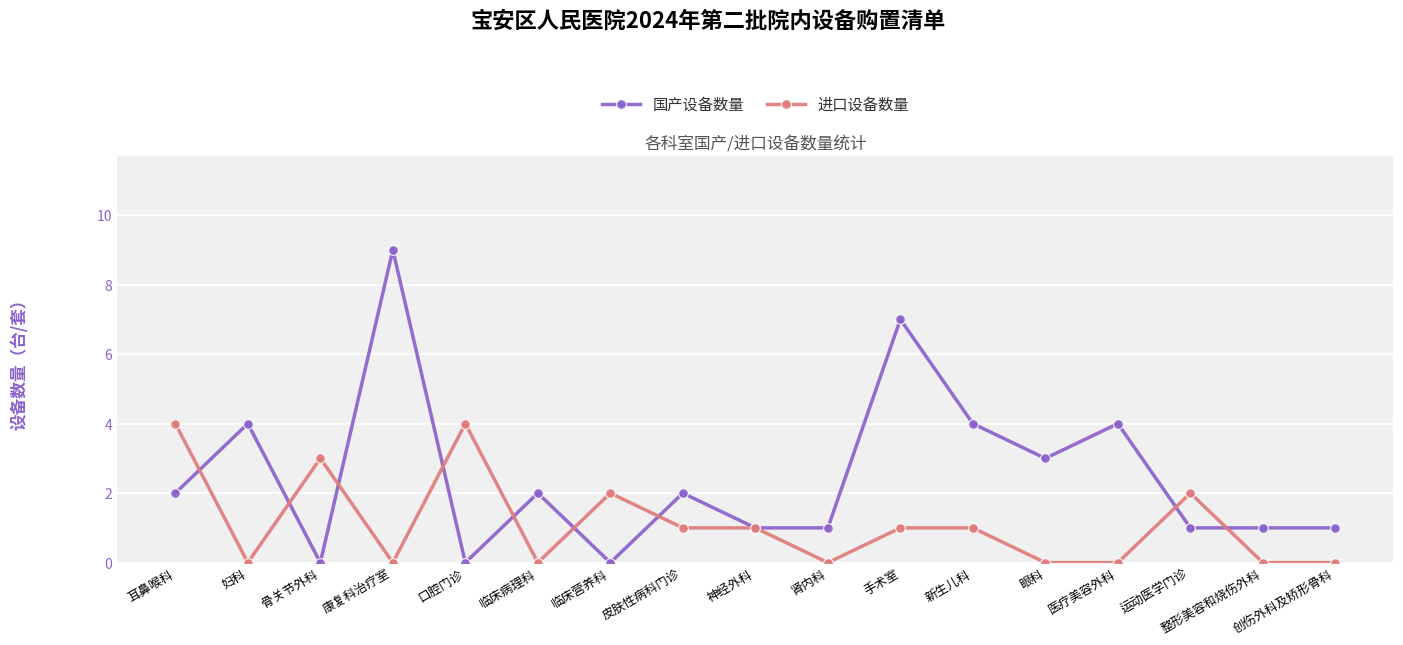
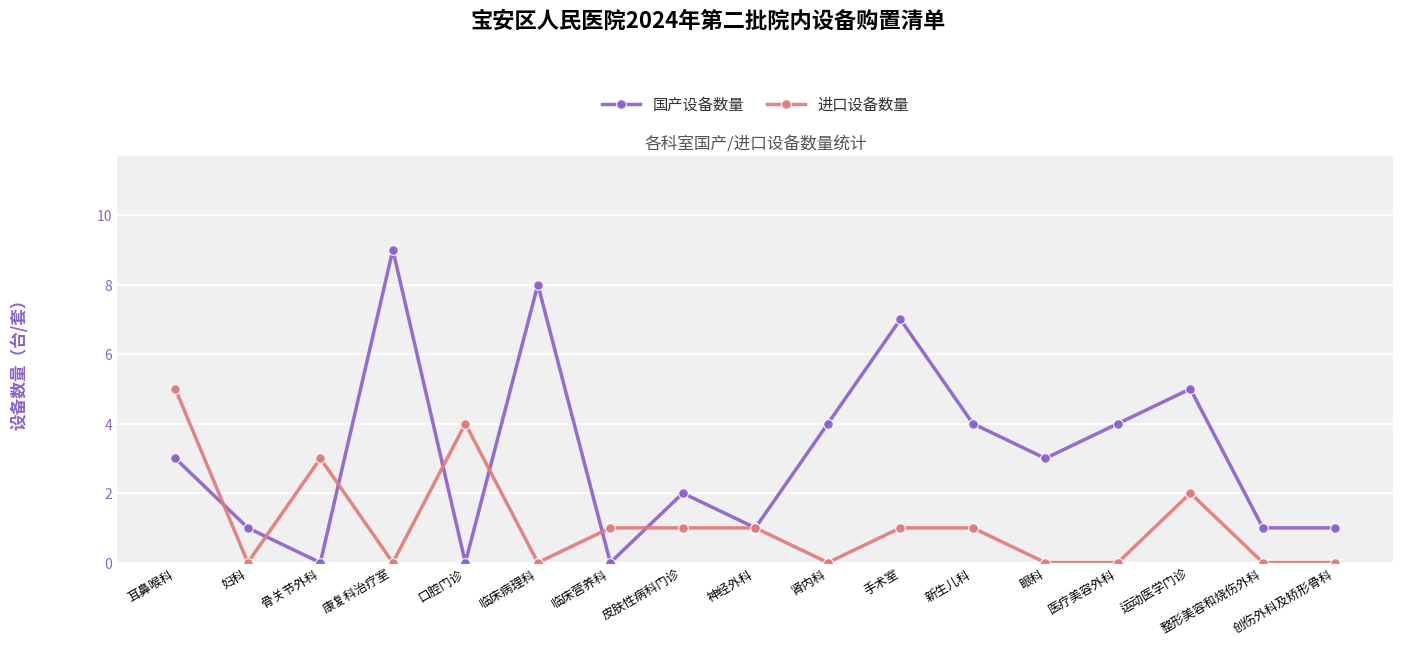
  {
    "国产设备数量": {
-     "耳鼻喉科": 2,
-     "妇科": 4,
+     "耳鼻喉科": 3,
+     "妇科": 1,
      "骨关节外科": 0,
      "康复科治疗室": 9,
      "口腔门诊": 0,
-     "临床病理科": 2,
+     "临床病理科": 8,
      "临床营养科": 0,
      "皮肤性病科门诊": 2,
-     "肾内科": 1,
+     "肾内科": 4,
      "手术室": 7,
      "新生儿科": 4,
      "眼科": 3,
      "医疗美容外科": 4,
-     "运动医学门诊": 1,
+     "运动医学门诊": 5,
      "整形美容和烧伤外科": 1,
      "创伤外科及矫形骨科": 1
    },
    "进口设备数量": {
-     "耳鼻喉科": 4,
+     "耳鼻喉科": 5,
      "妇科": 0,
      "骨关节外科": 3,
      "康复科治疗室": 0,
      "口腔门诊": 4,
      "临床病理科": 0,
-     "临床营养科": 2,
+     "临床营养科": 1,
      "皮肤性病科门诊": 1,
      "肾内科": 0,
      "手术室": 1,
      "新生儿科": 1,
      "眼科": 0,
      "医疗美容外科": 0,
      "运动医学门诊": 2,
      "整形美容和烧伤外科": 0,
      "创伤外科及矫形骨科": 0
    }
  }
